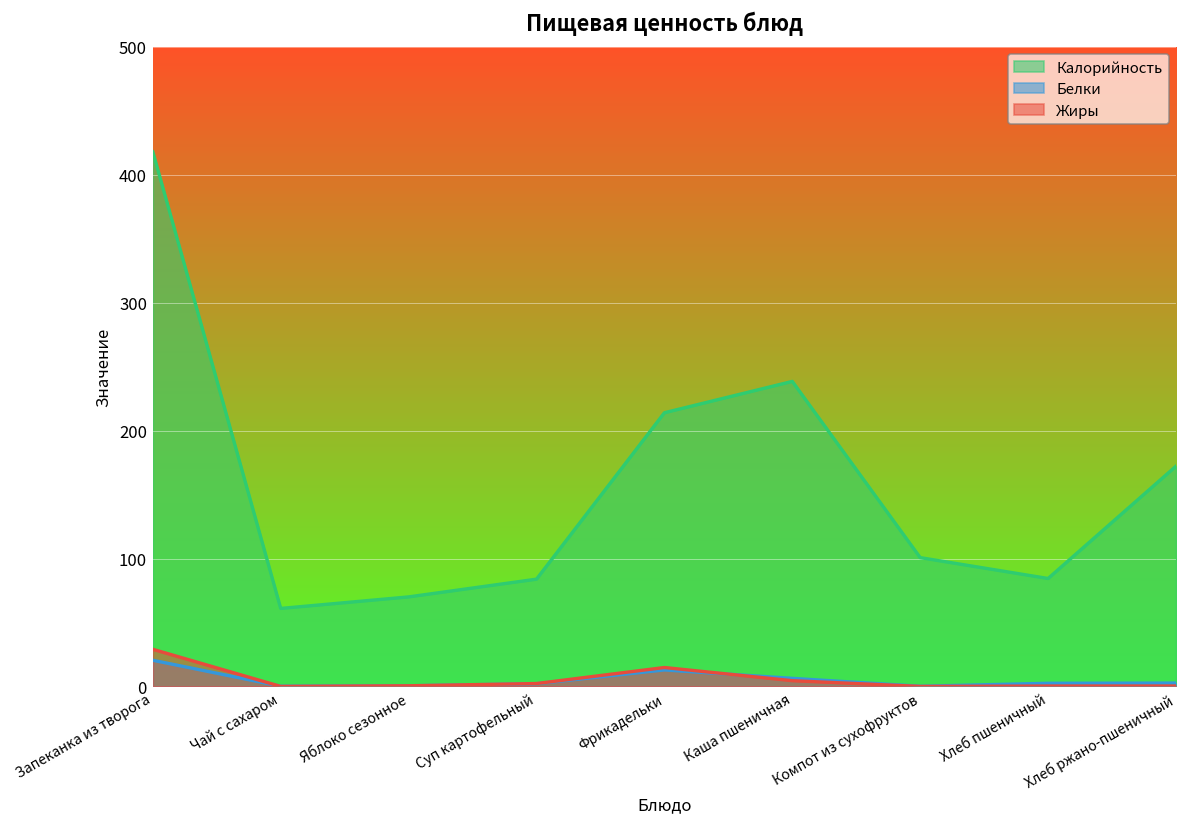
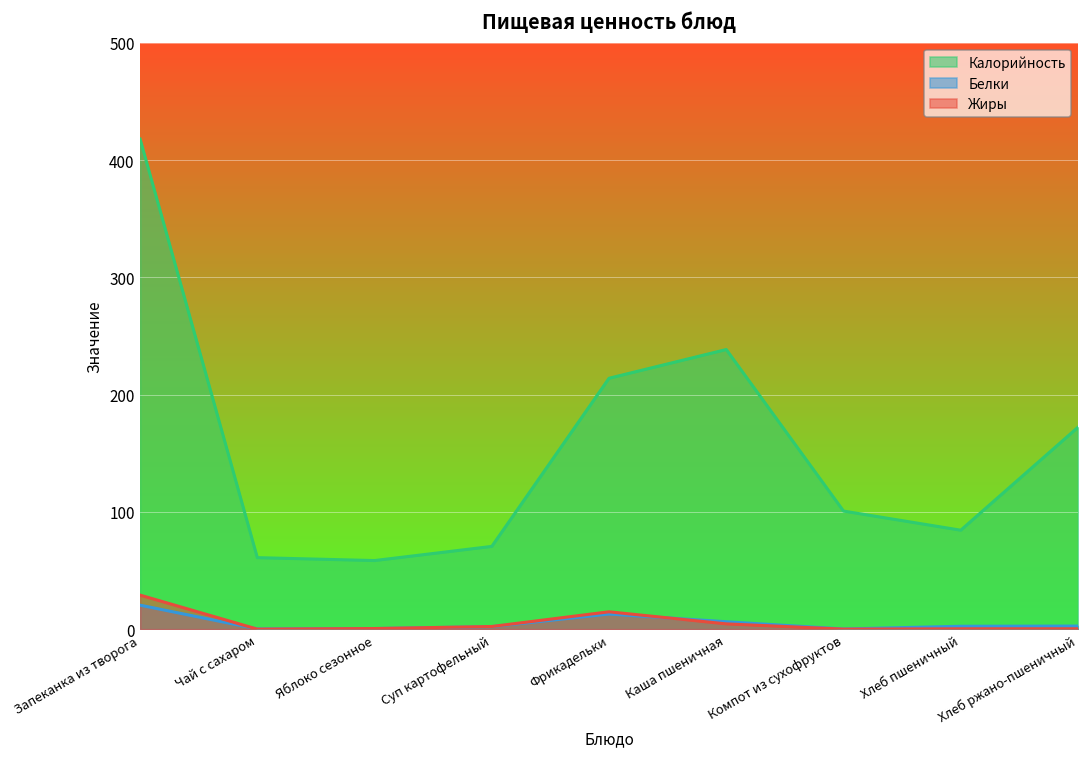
  {
    "Калорийность": {
      "Запеканка из творога": 418,
      "Чай с сахаром": 61,
-     "Яблоко сезонное": 70,
-     "Суп картофельный": 84,
+     "Яблоко сезонное": 59,
+     "Суп картофельный": 71,
      "Фрикадельки": 214,
      "Каша пшеничная": 238,
      "Компот из сухофруктов": 101,
      "Хлеб пшеничный": 84,
      "Хлеб ржано-пшеничный": 172
    },
    "Белки": {
      "Запеканка из творога": 20
    },
    "Жиры": {
      "Запеканка из творога": 29
    }
  }
